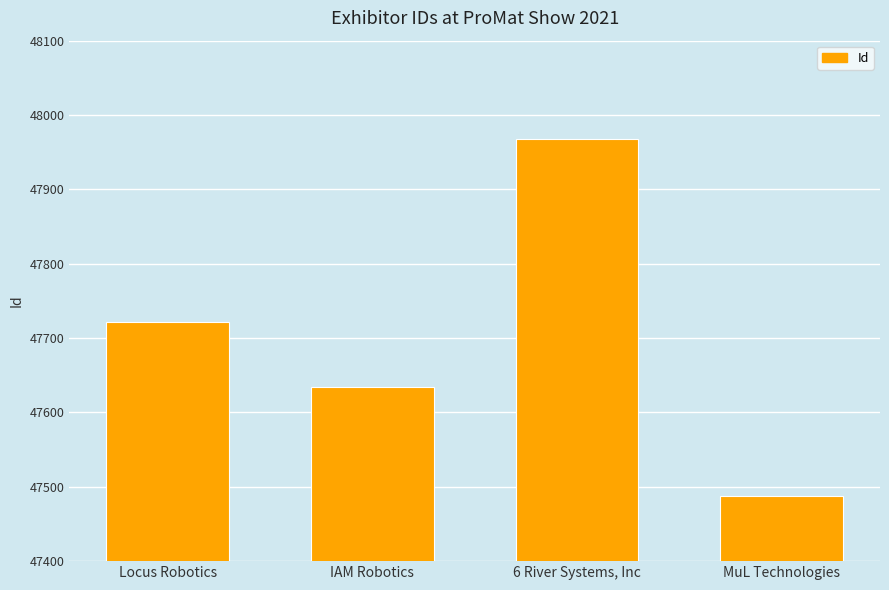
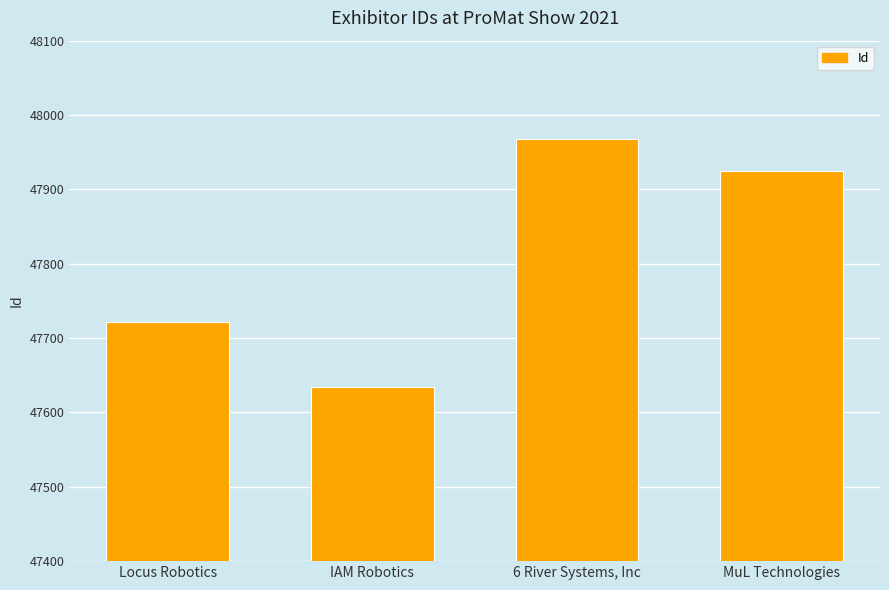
  {
    "Locus Robotics": 47720,
    "IAM Robotics": 47630,
    "6 River Systems, Inc": 47970,
-   "MuL Technologies": 47490
+   "MuL Technologies": 47930
  }
